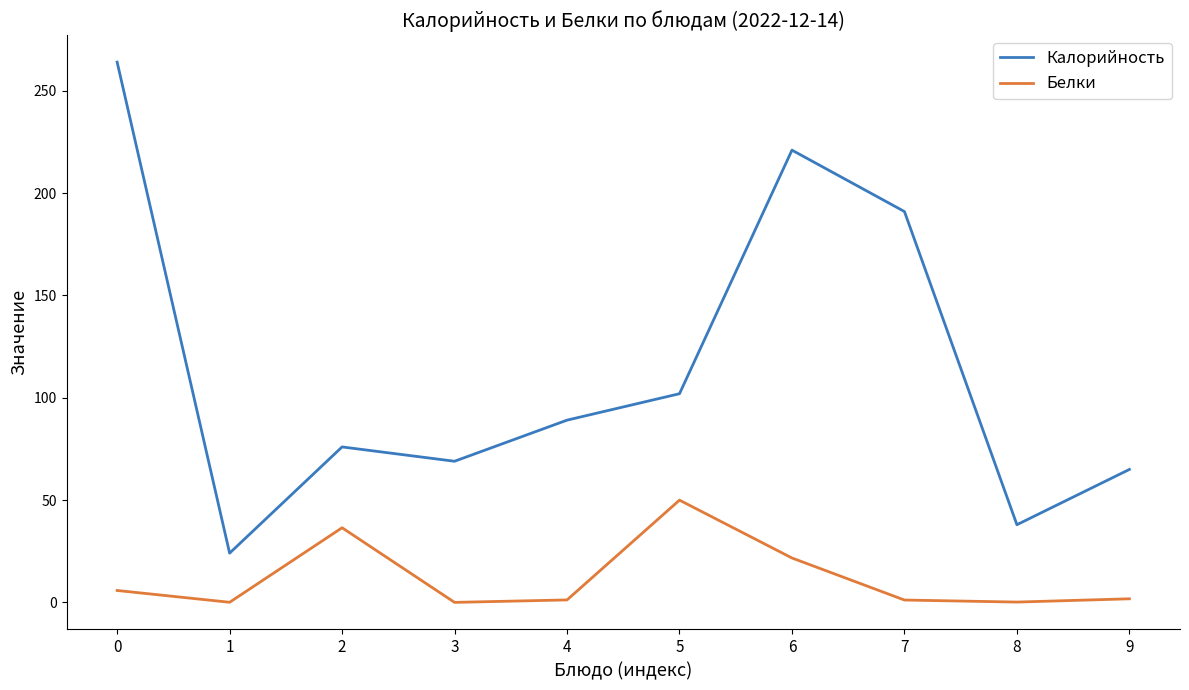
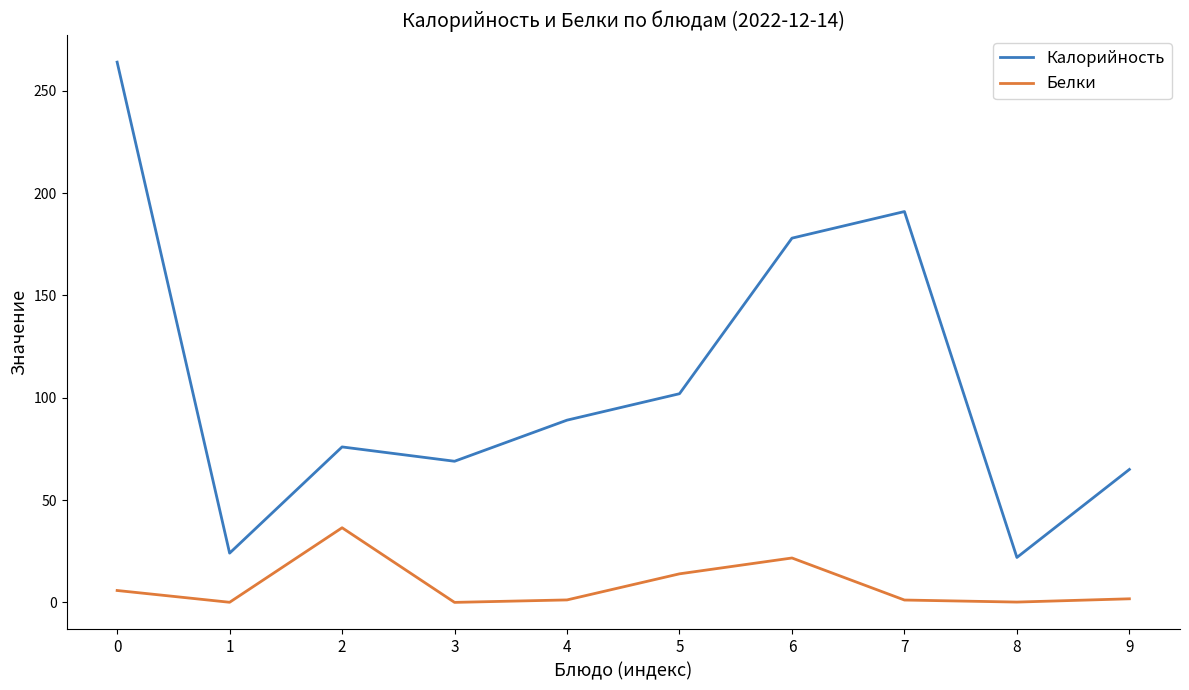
  {
    "Калорийность": {
      "0": 264,
      "1": 24,
      "2": 76,
      "3": 69,
      "4": 89,
      "5": 102,
-     "6": 221,
+     "6": 178,
      "7": 191,
-     "8": 38,
+     "8": 22,
      "9": 65
    },
    "Белки": {
      "0": 6,
      "1": 0,
      "2": 37,
      "3": 0,
      "4": 1,
-     "5": 50,
+     "5": 14,
      "6": 22,
      "7": 1,
      "8": 0,
      "9": 2
    }
  }
